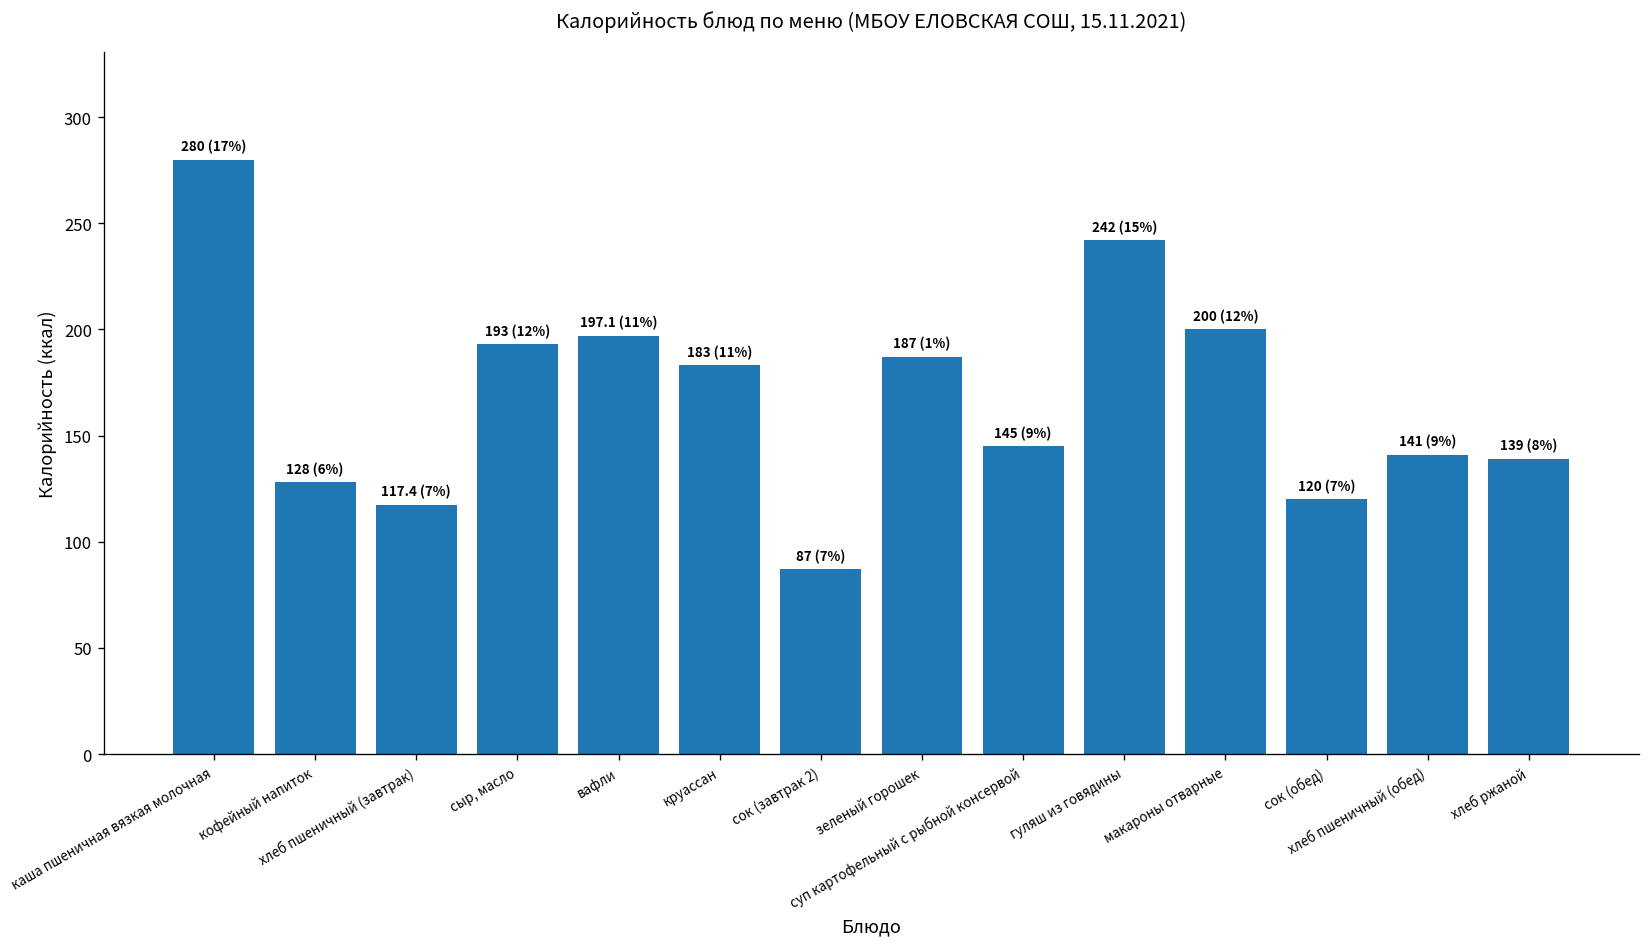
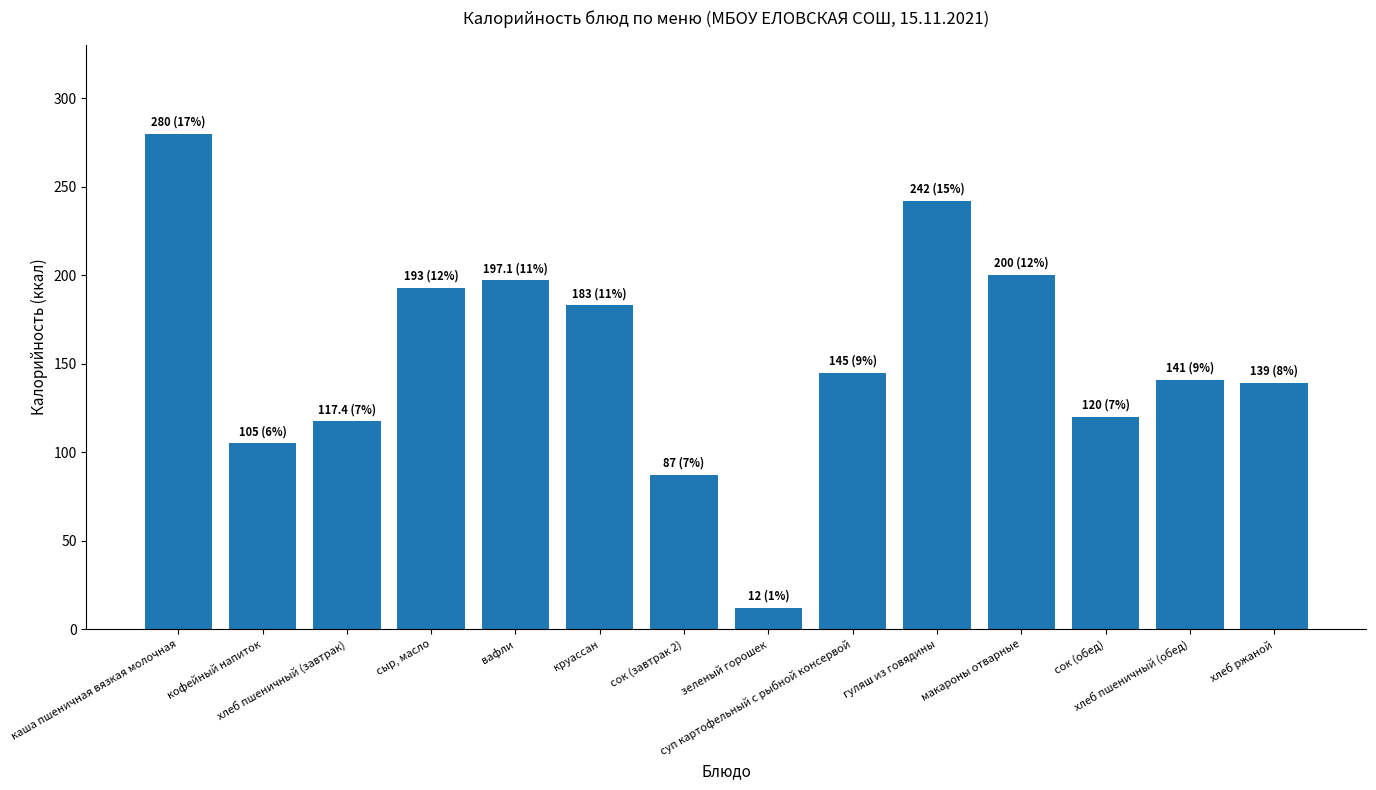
  {
    "каша пшеничная вязкая молочная": 280,
-   "кофейный напиток": 128,
+   "кофейный напиток": 105,
    "хлеб пшеничный (завтрак)": 117.4,
    "сыр, масло": 193,
    "вафли": 197.1,
    "круассан": 183,
    "сок (завтрак 2)": 87,
-   "зеленый горошек": 187,
+   "зеленый горошек": 12,
    "суп картофельный с рыбной консервой": 145,
    "гуляш из говядины": 242,
    "макароны отварные": 200,
    "сок (обед)": 120,
    "хлеб пшеничный (обед)": 141,
    "хлеб ржаной": 139
  }
